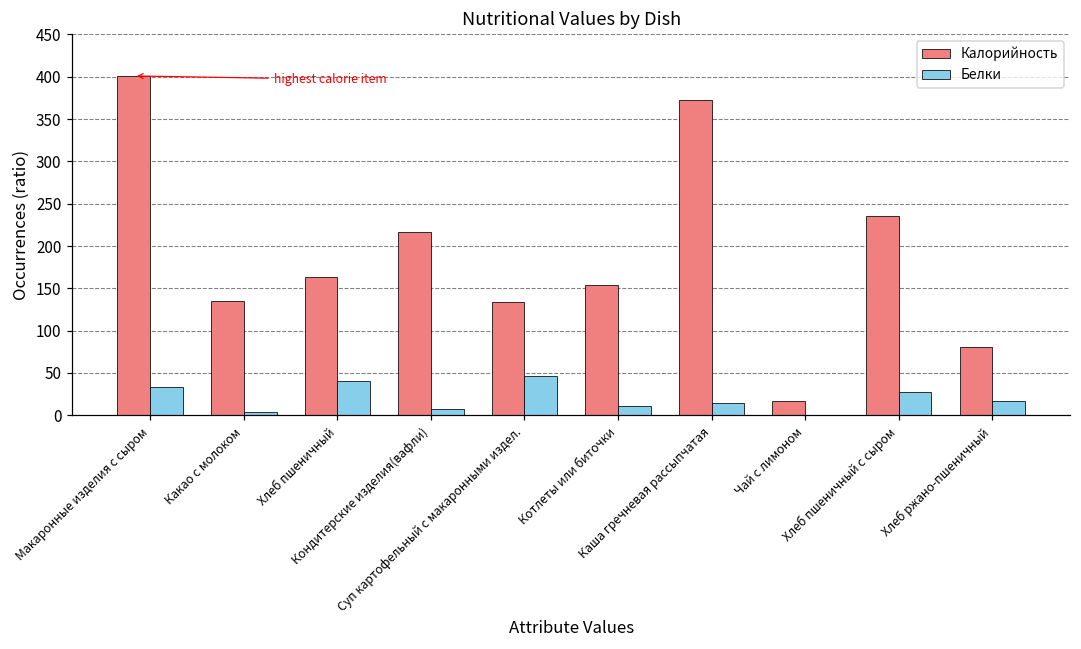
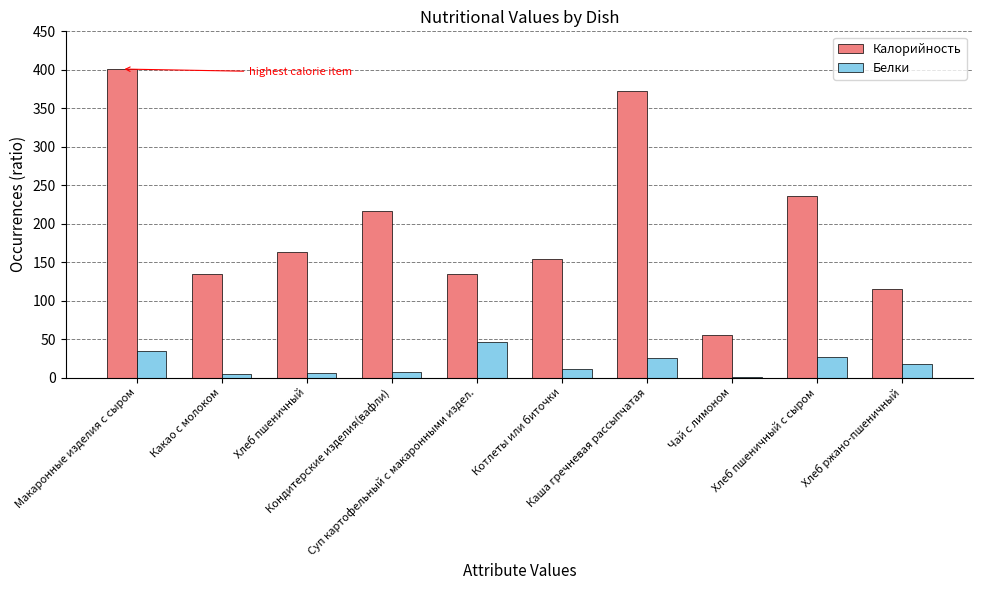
  {
    "Калорийность": {
      "Макаронные изделия с сыром": 400,
      "Какао с молоком": 130,
      "Хлеб пшеничный": 160,
      "Кондитерские изделия(вафли)": 220,
      "Суп картофельный с макаронными издел.": 130,
      "Котлеты или биточки": 150,
      "Каша гречневая рассыпчатая": 370,
-     "Чай с лимоном": 20,
+     "Чай с лимоном": 60,
      "Хлеб пшеничный с сыром": 240,
-     "Хлеб ржано-пшеничный": 80
+     "Хлеб ржано-пшеничный": 110
    },
    "Белки": {
      "Макаронные изделия с сыром": 30,
      "Какао с молоком": 0,
-     "Хлеб пшеничный": 40,
+     "Хлеб пшеничный": 10,
      "Кондитерские изделия(вафли)": 10,
      "Суп картофельный с макаронными издел.": 50,
      "Котлеты или биточки": 10,
-     "Каша гречневая рассыпчатая": 10,
+     "Каша гречневая рассыпчатая": 30,
      "Хлеб пшеничный с сыром": 30,
      "Хлеб ржано-пшеничный": 20
    }
  }
